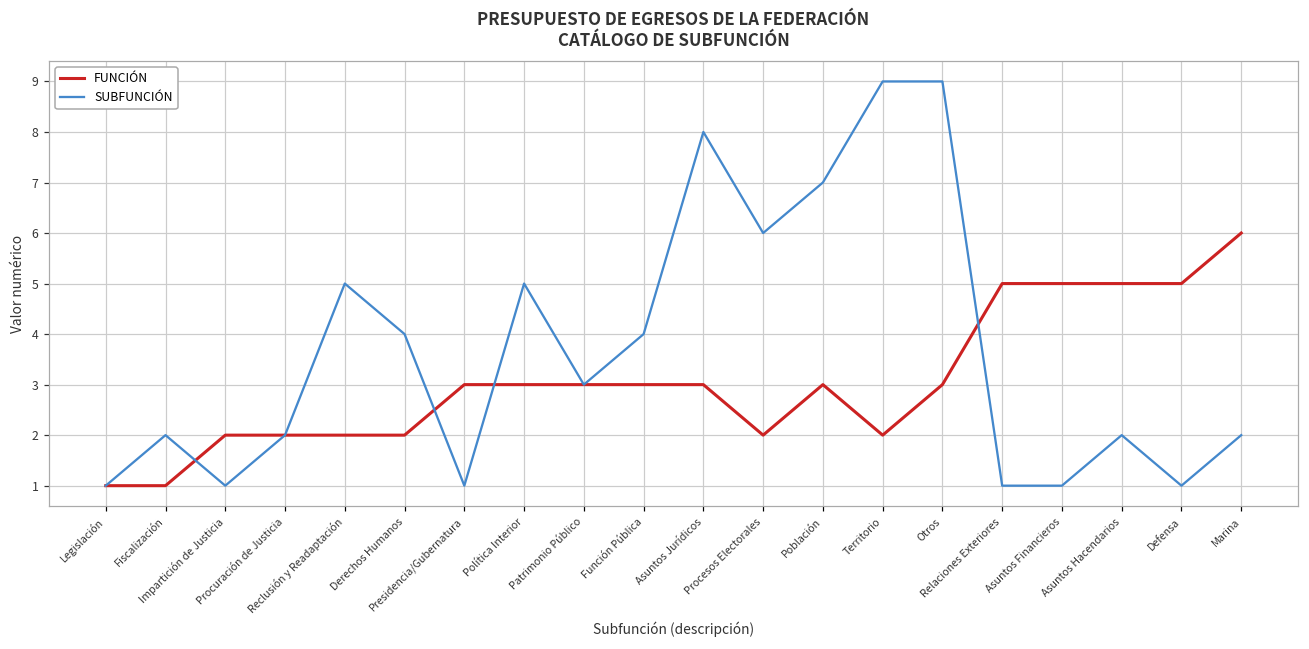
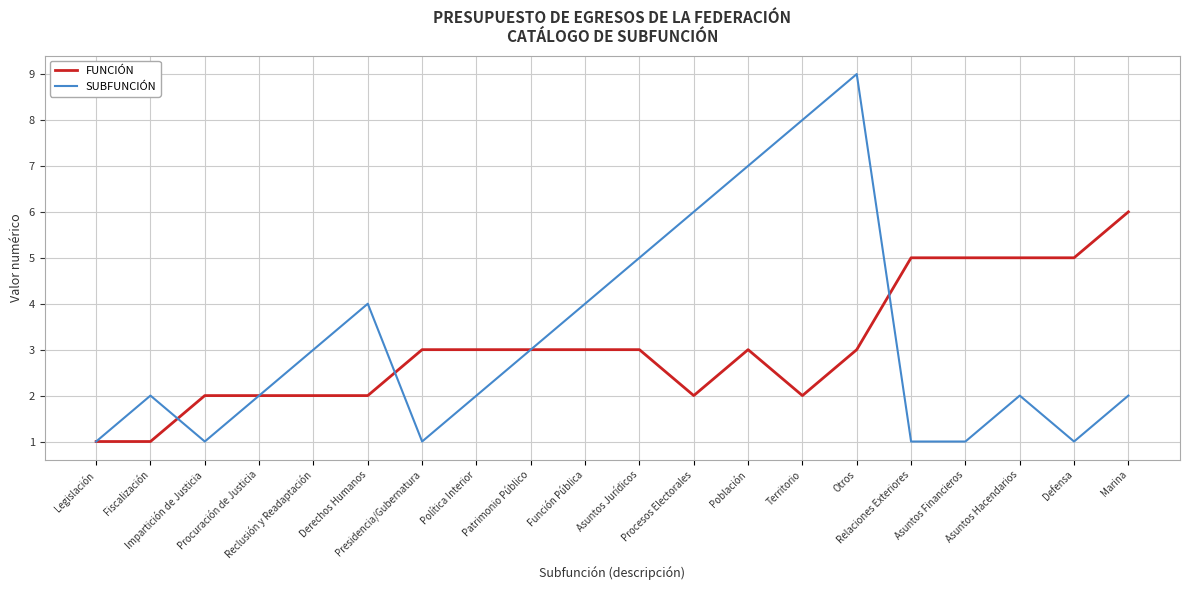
  {
    "FUNCIÓN": {
      "Fiscalización": 1,
      "Impartición de Justicia": 2,
      "Reclusión y Readaptación": 2,
      "Derechos Humanos": 2,
      "Presidencia/Gubernatura": 3,
      "Política Interior": 3,
      "Función Pública": 3,
      "Asuntos Jurídicos": 3,
      "Procesos Electorales": 2,
      "Población": 3,
      "Territorio": 2,
      "Otros": 3,
      "Relaciones Exteriores": 5,
      "Asuntos Financieros": 5,
      "Asuntos Hacendarios": 5,
      "Defensa": 5,
      "Marina": 6
    },
    "SUBFUNCIÓN": {
      "Fiscalización": 2,
      "Impartición de Justicia": 1,
-     "Reclusión y Readaptación": 5,
+     "Reclusión y Readaptación": 3,
      "Derechos Humanos": 4,
      "Presidencia/Gubernatura": 1,
-     "Política Interior": 5,
+     "Política Interior": 2,
      "Función Pública": 4,
-     "Asuntos Jurídicos": 8,
+     "Asuntos Jurídicos": 5,
      "Procesos Electorales": 6,
      "Población": 7,
-     "Territorio": 9,
+     "Territorio": 8,
      "Otros": 9,
      "Relaciones Exteriores": 1,
      "Asuntos Financieros": 1,
      "Asuntos Hacendarios": 2,
      "Defensa": 1,
      "Marina": 2
    }
  }
